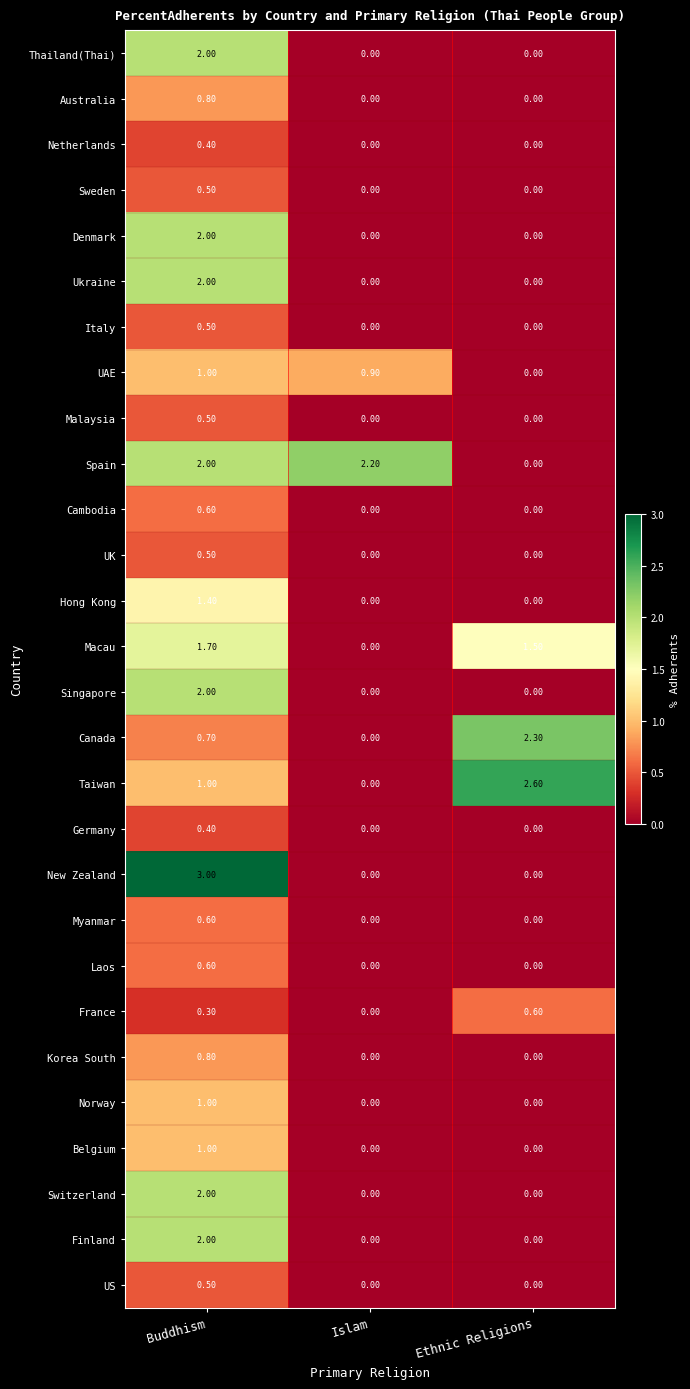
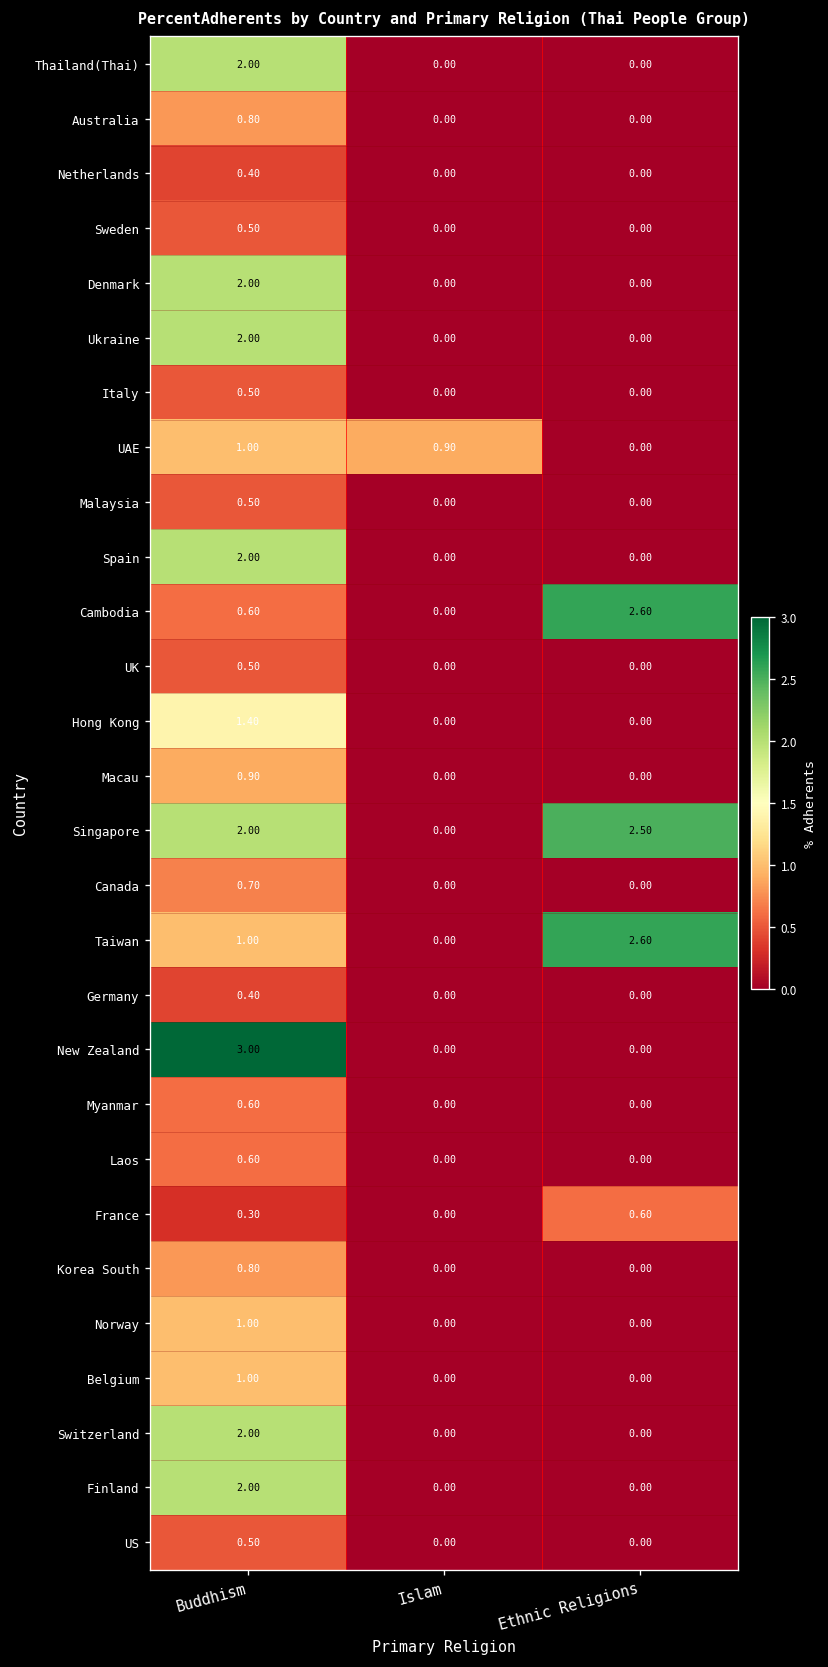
  {
    "Thailand(Thai)": {
      "Buddhism": 2.00,
      "Islam": 0.00,
      "Ethnic Religions": 0.00
    },
    "Australia": {
      "Buddhism": 0.80,
      "Islam": 0.00,
      "Ethnic Religions": 0.00
    },
    "Netherlands": {
      "Buddhism": 0.40,
      "Islam": 0.00,
      "Ethnic Religions": 0.00
    },
    "Sweden": {
      "Buddhism": 0.50,
      "Islam": 0.00,
      "Ethnic Religions": 0.00
    },
    "Denmark": {
      "Buddhism": 2.00,
      "Islam": 0.00,
      "Ethnic Religions": 0.00
    },
    "Ukraine": {
      "Buddhism": 2.00,
      "Islam": 0.00,
      "Ethnic Religions": 0.00
    },
    "Italy": {
      "Buddhism": 0.50,
      "Islam": 0.00,
      "Ethnic Religions": 0.00
    },
    "UAE": {
      "Buddhism": 1.00,
      "Islam": 0.90,
      "Ethnic Religions": 0.00
    },
    "Malaysia": {
      "Buddhism": 0.50,
      "Islam": 0.00,
      "Ethnic Religions": 0.00
    },
    "Spain": {
      "Buddhism": 2.00,
-     "Islam": 2.20,
+     "Islam": 0.00,
      "Ethnic Religions": 0.00
    },
    "Cambodia": {
      "Buddhism": 0.60,
      "Islam": 0.00,
-     "Ethnic Religions": 0.00
+     "Ethnic Religions": 2.60
    },
    "UK": {
      "Buddhism": 0.50,
      "Islam": 0.00,
      "Ethnic Religions": 0.00
    },
    "Hong Kong": {
      "Buddhism": 1.40,
      "Islam": 0.00,
      "Ethnic Religions": 0.00
    },
    "Macau": {
-     "Buddhism": 1.70,
+     "Buddhism": 0.90,
      "Islam": 0.00,
-     "Ethnic Religions": 1.50
+     "Ethnic Religions": 0.00
    },
    "Singapore": {
      "Buddhism": 2.00,
      "Islam": 0.00,
-     "Ethnic Religions": 0.00
+     "Ethnic Religions": 2.50
    },
    "Canada": {
      "Buddhism": 0.70,
      "Islam": 0.00,
-     "Ethnic Religions": 2.30
+     "Ethnic Religions": 0.00
    },
    "Taiwan": {
      "Buddhism": 1.00,
      "Islam": 0.00,
      "Ethnic Religions": 2.60
    },
    "Germany": {
      "Buddhism": 0.40,
      "Islam": 0.00,
      "Ethnic Religions": 0.00
    },
    "New Zealand": {
      "Buddhism": 3.00,
      "Islam": 0.00,
      "Ethnic Religions": 0.00
    },
    "Myanmar": {
      "Buddhism": 0.60,
      "Islam": 0.00,
      "Ethnic Religions": 0.00
    },
    "Laos": {
      "Buddhism": 0.60,
      "Islam": 0.00,
      "Ethnic Religions": 0.00
    },
    "France": {
      "Buddhism": 0.30,
      "Islam": 0.00,
      "Ethnic Religions": 0.60
    },
    "Korea South": {
      "Buddhism": 0.80,
      "Islam": 0.00,
      "Ethnic Religions": 0.00
    },
    "Norway": {
      "Buddhism": 1.00,
      "Islam": 0.00,
      "Ethnic Religions": 0.00
    },
    "Belgium": {
      "Buddhism": 1.00,
      "Islam": 0.00,
      "Ethnic Religions": 0.00
    },
    "Switzerland": {
      "Buddhism": 2.00,
      "Islam": 0.00,
      "Ethnic Religions": 0.00
    },
    "Finland": {
      "Buddhism": 2.00,
      "Islam": 0.00,
      "Ethnic Religions": 0.00
    },
    "US": {
      "Buddhism": 0.50,
      "Islam": 0.00,
      "Ethnic Religions": 0.00
    }
  }
